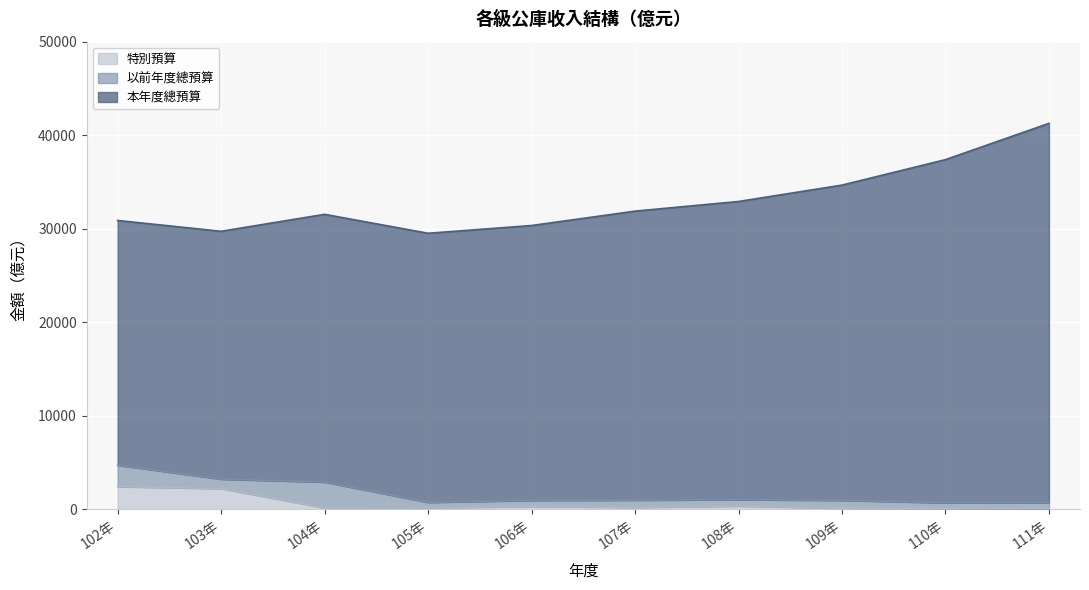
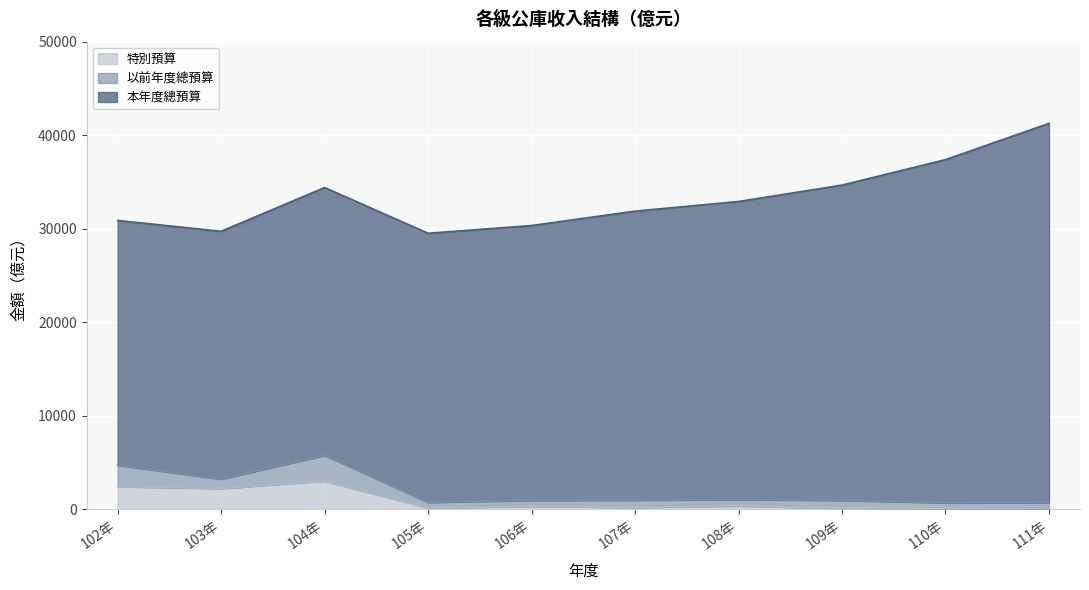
  {
    "特別預算": {
      "102年": 2000,
      "103年": 2000,
-     "104年": 0,
+     "104年": 3000,
      "105年": 0,
      "106年": 0,
      "107年": 0,
      "108年": 0,
      "109年": 0,
      "110年": 0,
      "111年": 0
    },
    "以前年度總預算": {
      "102年": 2000,
      "103年": 1000,
      "104年": 3000,
      "105年": 1000,
      "106年": 1000,
      "107年": 1000,
      "108年": 1000,
      "109年": 1000,
      "110年": 1000,
      "111年": 1000
    },
    "本年度總預算": {
      "102年": 26000,
      "103年": 26000,
      "104年": 29000,
      "105年": 29000,
      "106年": 29000,
      "107年": 31000,
      "108年": 32000,
      "109年": 34000,
      "110年": 37000,
      "111年": 41000
    }
  }
